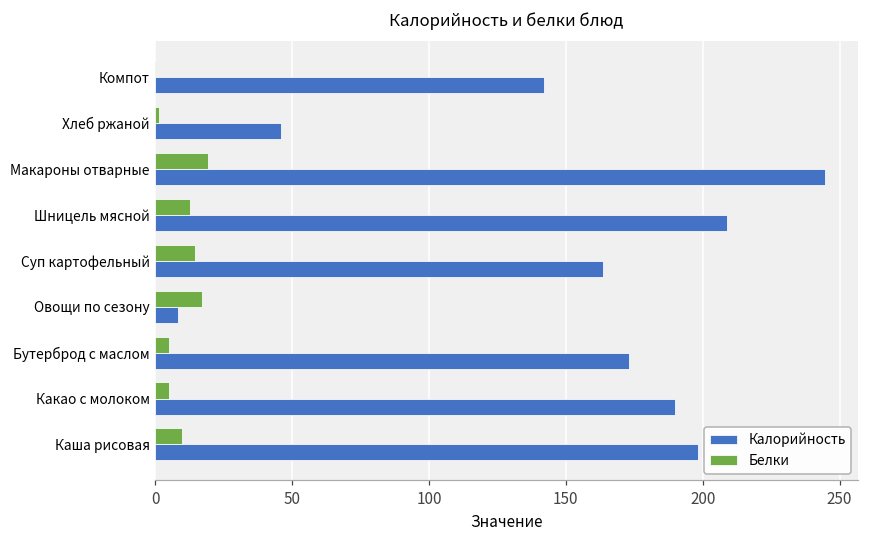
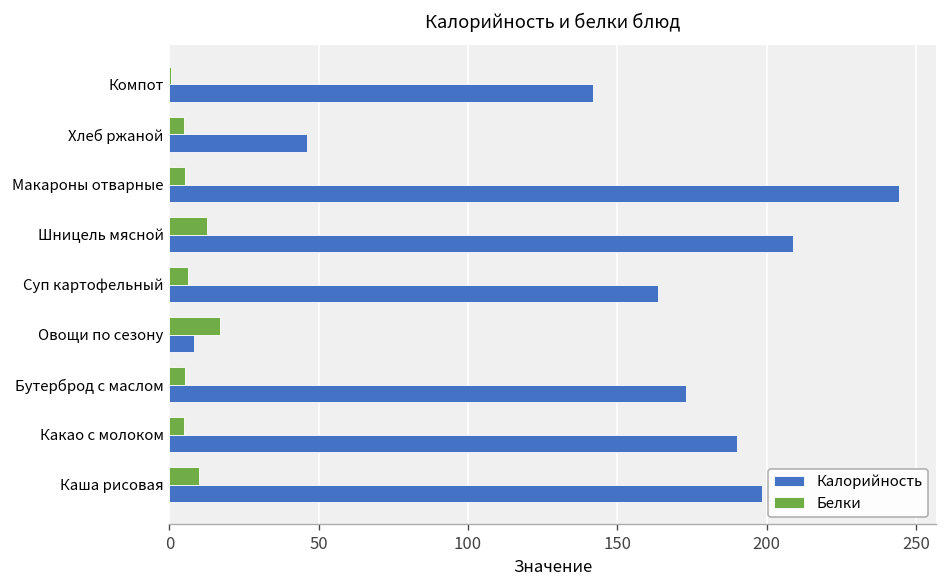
  {
    "Калорийность": {
      "Компот": 142,
      "Хлеб ржаной": 46,
      "Макароны отварные": 245,
      "Шницель мясной": 209,
      "Суп картофельный": 164,
      "Овощи по сезону": 8,
      "Бутерброд с маслом": 173,
      "Какао с молоком": 190,
      "Каша рисовая": 198
    },
    "Белки": {
-     "Хлеб ржаной": 1,
-     "Макароны отварные": 19,
+     "Хлеб ржаной": 5,
+     "Макароны отварные": 5,
      "Шницель мясной": 13,
-     "Суп картофельный": 14,
+     "Суп картофельный": 6,
      "Овощи по сезону": 17,
      "Бутерброд с маслом": 5,
      "Какао с молоком": 5,
      "Каша рисовая": 10
    }
  }
